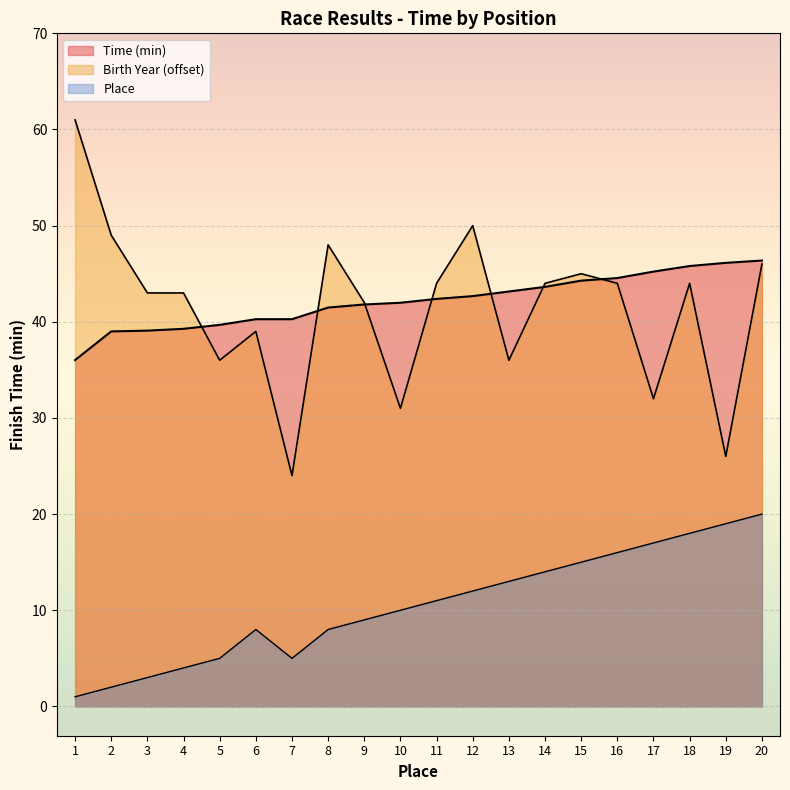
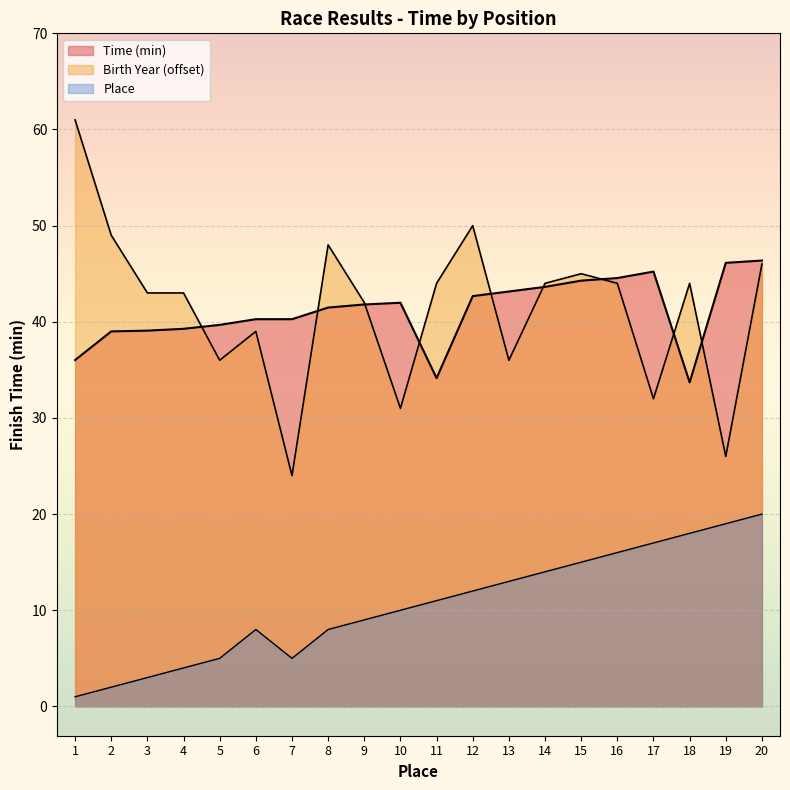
  {
    "Time (min)": {
      "1": 36,
      "2": 39,
      "3": 39,
      "4": 39,
      "5": 40,
      "6": 40,
      "7": 40,
      "8": 41,
      "10": 42,
-     "11": 42,
+     "11": 34,
      "12": 43,
      "13": 43,
      "14": 44,
      "15": 44,
      "16": 45,
      "17": 45,
-     "18": 46,
+     "18": 34,
      "19": 46,
      "20": 46
    },
    "Birth Year (offset)": {
      "1": 61,
      "2": 49,
      "3": 43,
      "4": 43,
      "5": 36,
      "6": 39,
      "7": 24,
      "8": 48,
      "10": 31,
      "11": 44,
      "12": 50,
      "13": 36,
      "14": 44,
      "15": 45,
      "16": 44,
      "17": 32,
      "18": 44,
      "19": 26,
      "20": 46
    },
    "Place": {
      "1": 1,
      "2": 2,
      "3": 3,
      "4": 4,
      "5": 5,
      "6": 8,
      "7": 5,
      "8": 8,
      "9": 9,
      "10": 10,
      "11": 11,
      "12": 12,
      "13": 13,
      "14": 14,
      "15": 15,
      "16": 16,
      "17": 17,
      "18": 18,
      "19": 19,
      "20": 20
    }
  }
